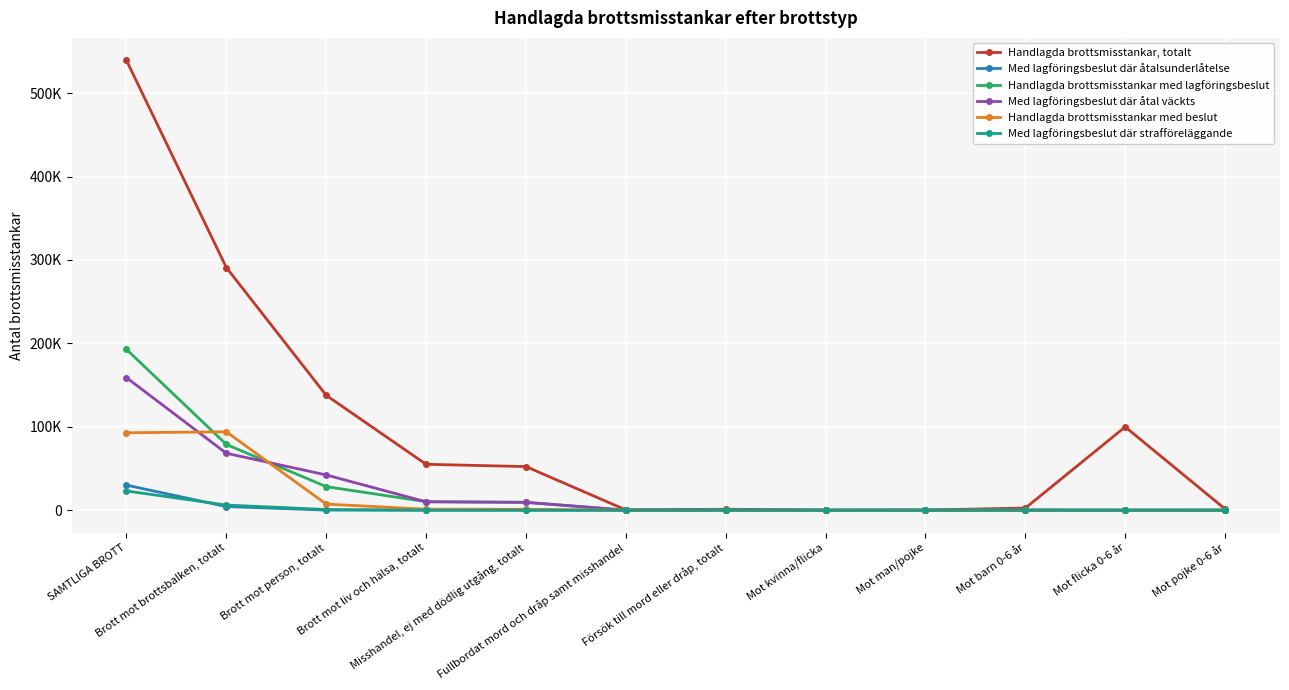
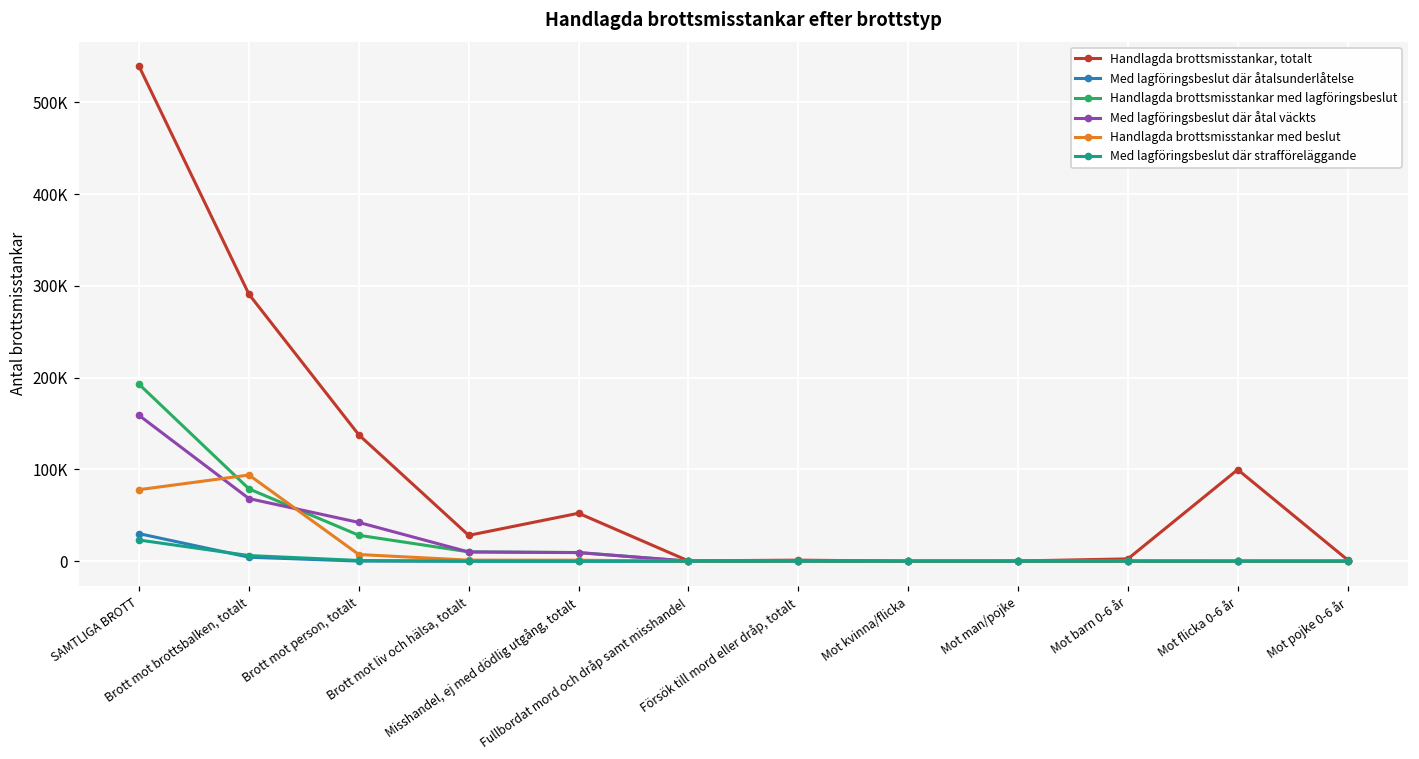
  {
    "Handlagda brottsmisstankar, totalt": {
      "SAMTLIGA BROTT": 540000,
      "Brott mot brottsbalken, totalt": 290000,
      "Brott mot person, totalt": 140000,
-     "Brott mot liv och hälsa, totalt": 60000,
+     "Brott mot liv och hälsa, totalt": 30000,
      "Misshandel, ej med dödlig utgång, totalt": 50000,
      "Mot flicka 0-6 år": 100000
    },
    "Med lagföringsbeslut där åtalsunderlåtelse": {
      "SAMTLIGA BROTT": 30000
    },
    "Med lagföringsbeslut där åtal väckts": {
      "SAMTLIGA BROTT": 160000,
      "Brott mot brottsbalken, totalt": 70000,
      "Brott mot person, totalt": 40000
    },
    "Handlagda brottsmisstankar med beslut": {
-     "SAMTLIGA BROTT": 90000,
+     "SAMTLIGA BROTT": 80000,
      "Brott mot brottsbalken, totalt": 90000,
      "Brott mot person, totalt": 10000
    }
  }
